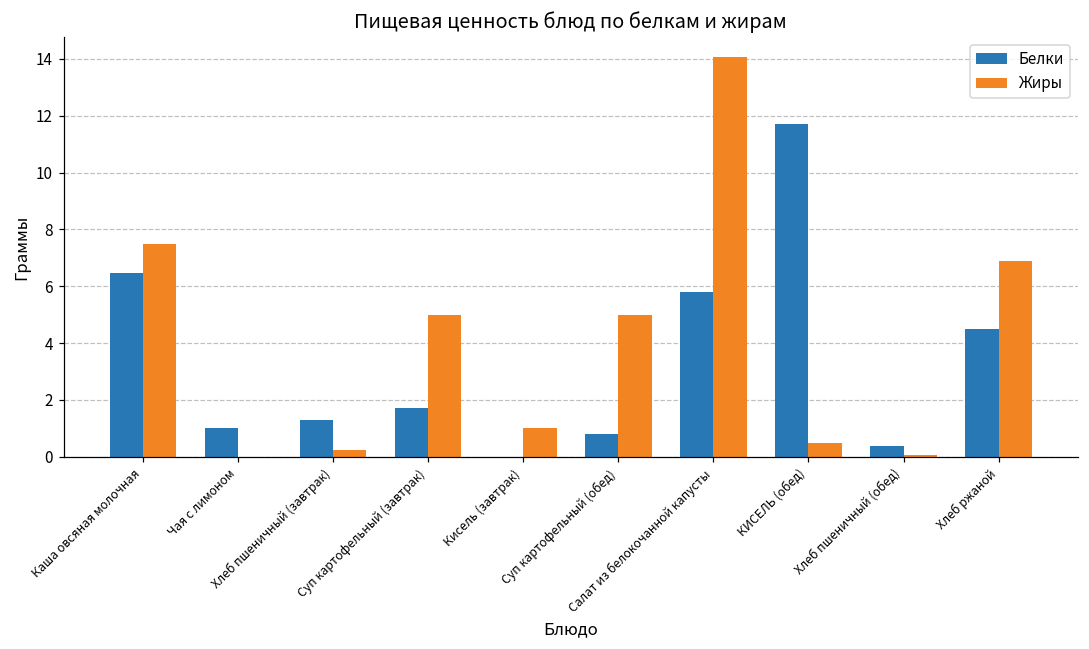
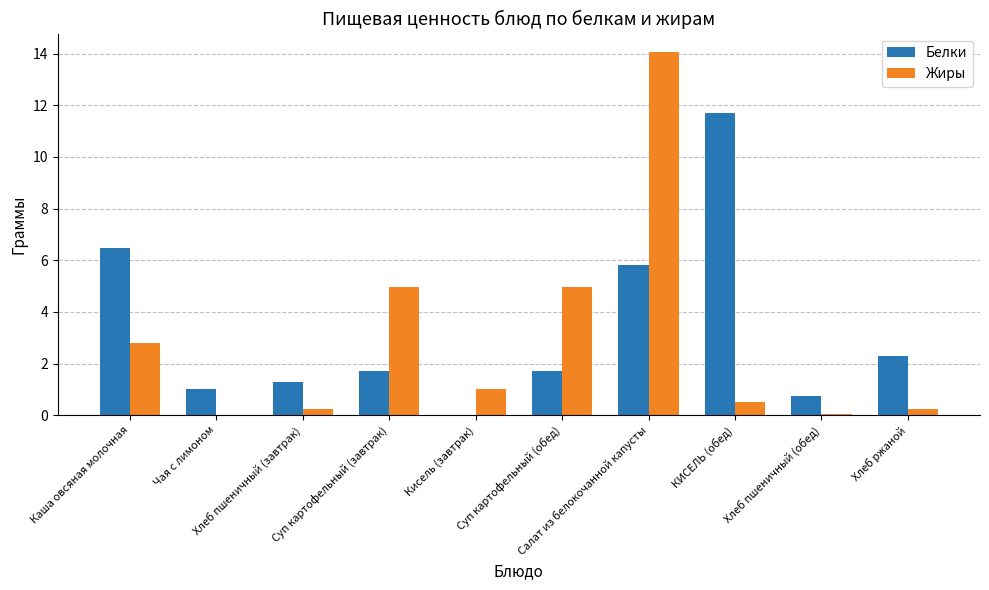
  {
    "Белки": {
      "Каша овсяная молочная": 6.5,
      "Чая с лимоном": 1.0,
      "Хлеб пшеничный (завтрак)": 1.3,
      "Суп картофельный (завтрак)": 1.7,
      "Кисель (завтрак)": 0.0,
-     "Суп картофельный (обед)": 0.8,
+     "Суп картофельный (обед)": 1.7,
      "Салат из белокочанной капусты": 5.8,
      "КИСЕЛЬ (обед)": 11.7,
-     "Хлеб пшеничный (обед)": 0.4,
-     "Хлеб ржаной": 4.5
+     "Хлеб пшеничный (обед)": 0.8,
+     "Хлеб ржаной": 2.3
    },
    "Жиры": {
-     "Каша овсяная молочная": 7.5,
+     "Каша овсяная молочная": 2.8,
      "Чая с лимоном": 0.0,
      "Хлеб пшеничный (завтрак)": 0.2,
      "Суп картофельный (завтрак)": 5.0,
      "Кисель (завтрак)": 1.0,
      "Суп картофельный (обед)": 5.0,
      "Салат из белокочанной капусты": 14.1,
      "КИСЕЛЬ (обед)": 0.5,
-     "Хлеб ржаной": 6.9
+     "Хлеб ржаной": 0.2
    }
  }
